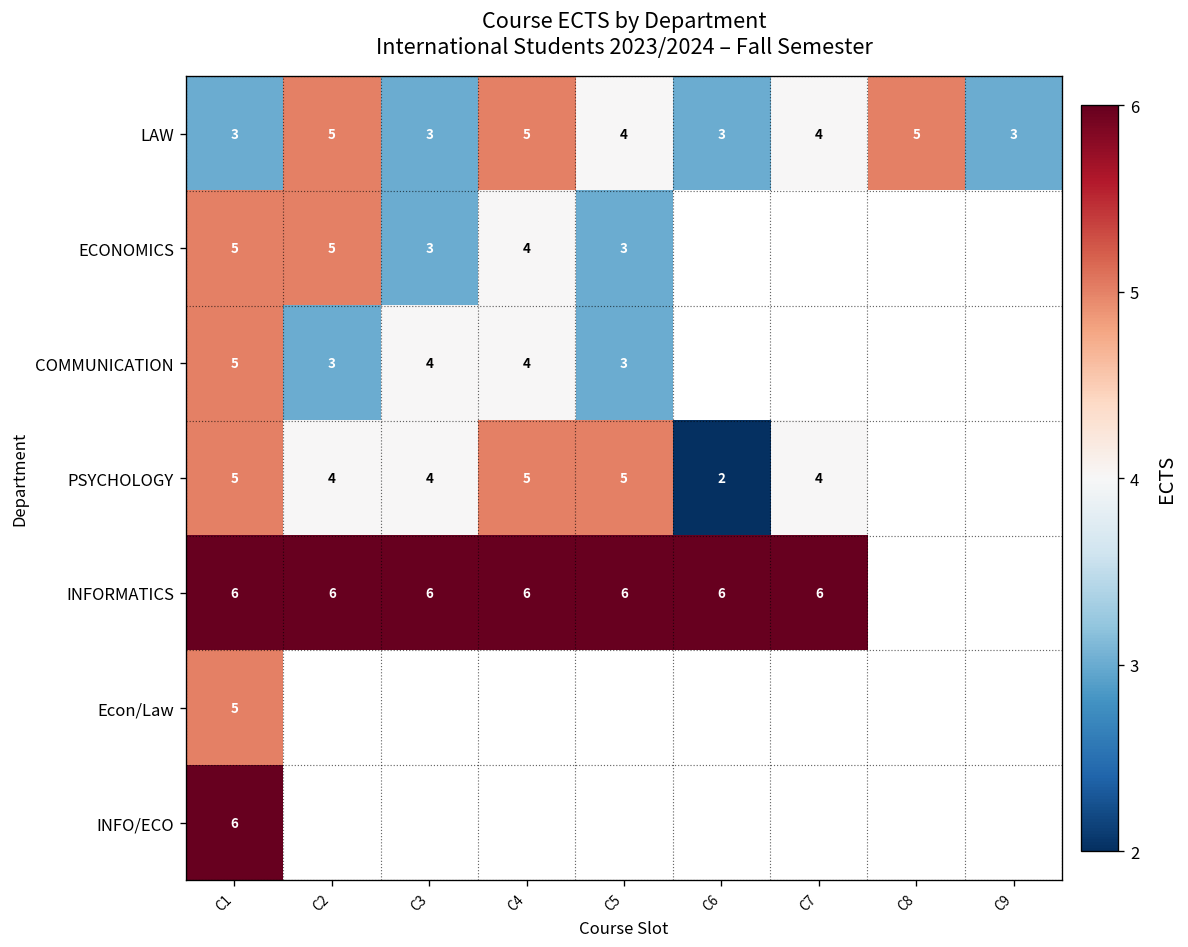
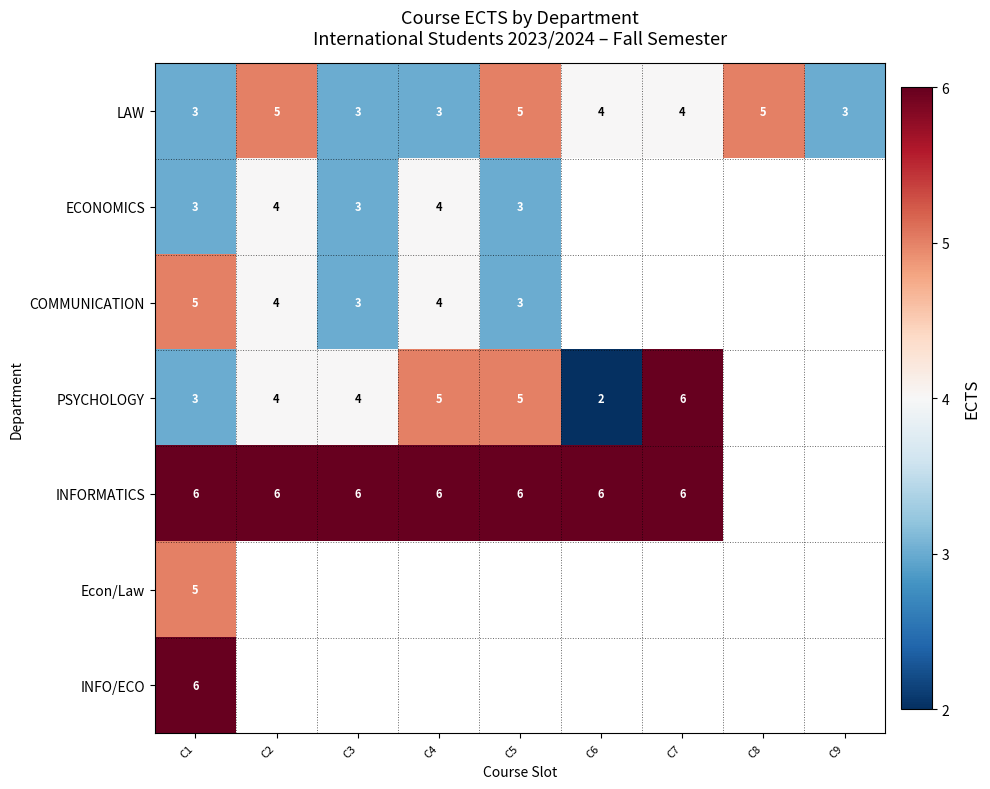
  {
    "LAW": {
      "C1": 3,
      "C2": 5,
      "C3": 3,
-     "C4": 5,
-     "C5": 4,
-     "C6": 3,
+     "C4": 3,
+     "C5": 5,
+     "C6": 4,
      "C7": 4,
      "C8": 5,
      "C9": 3
    },
    "ECONOMICS": {
-     "C1": 5,
-     "C2": 5,
+     "C1": 3,
+     "C2": 4,
      "C3": 3,
      "C4": 4,
      "C5": 3
    },
    "COMMUNICATION": {
      "C1": 5,
-     "C2": 3,
-     "C3": 4,
+     "C2": 4,
+     "C3": 3,
      "C4": 4,
      "C5": 3
    },
    "PSYCHOLOGY": {
-     "C1": 5,
+     "C1": 3,
      "C2": 4,
      "C3": 4,
      "C4": 5,
      "C5": 5,
      "C6": 2,
-     "C7": 4
+     "C7": 6
    },
    "INFORMATICS": {
      "C1": 6,
      "C2": 6,
      "C3": 6,
      "C4": 6,
      "C5": 6,
      "C6": 6,
      "C7": 6
    },
    "Econ/Law": {
      "C1": 5
    },
    "INFO/ECO": {
      "C1": 6
    }
  }
